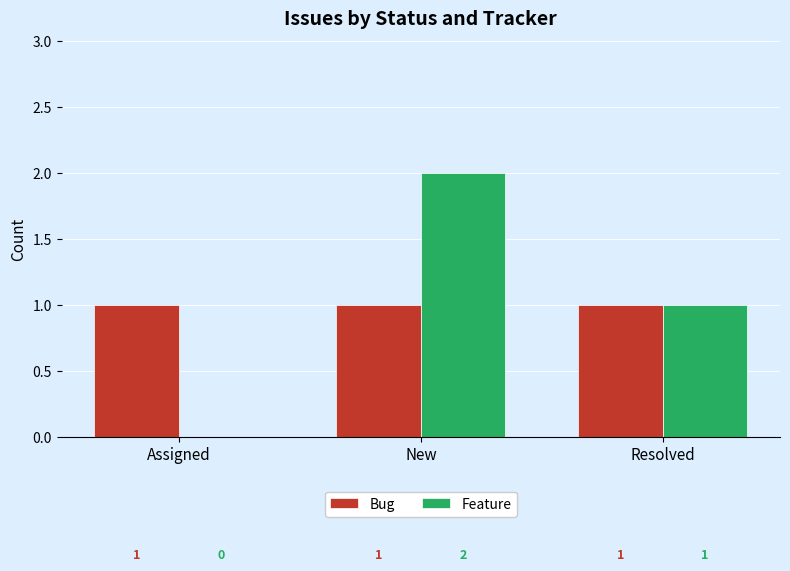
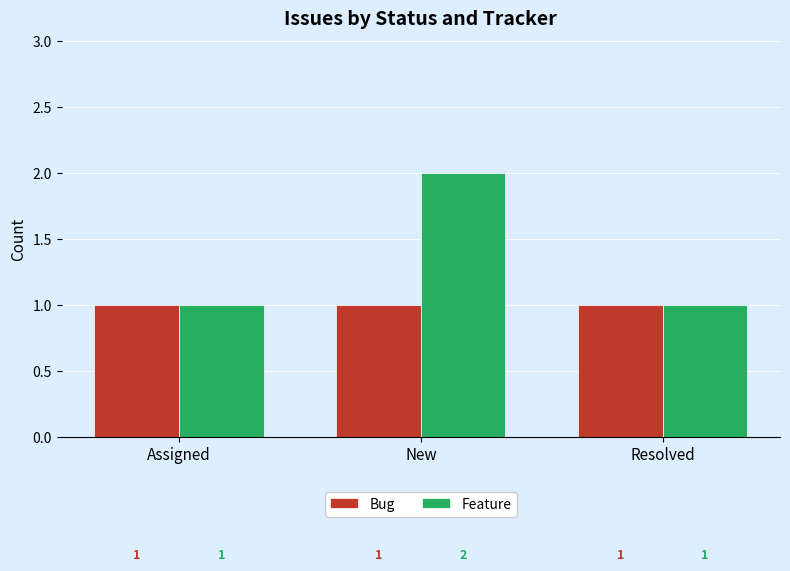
  {
    "Bug": {
      "Assigned": 1.00,
      "New": 1.00,
      "Resolved": 1.00
    },
    "Feature": {
-     "Assigned": 0
+     "Assigned": 1
    }
  }
